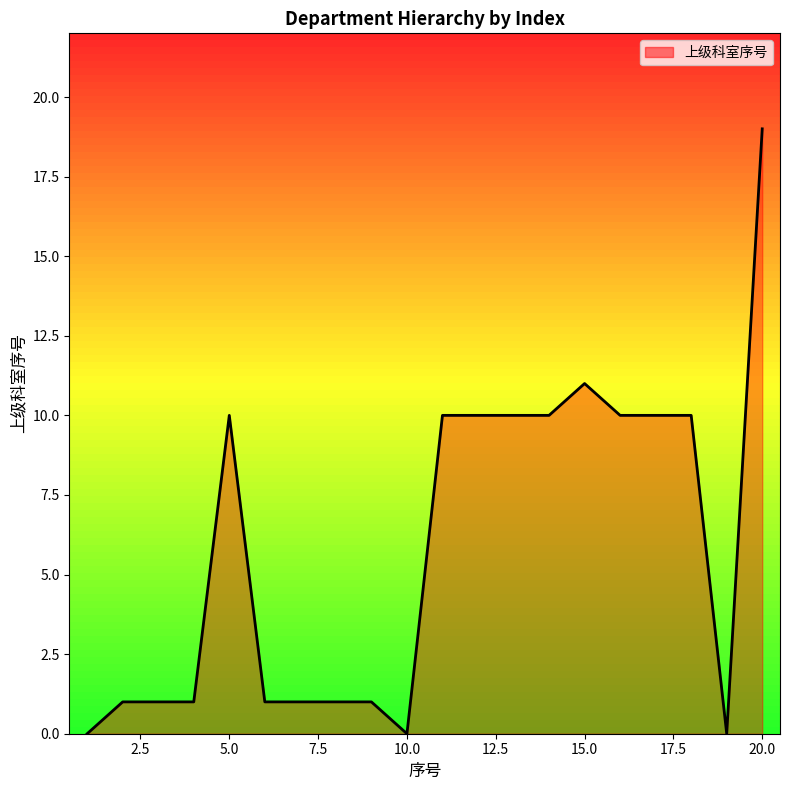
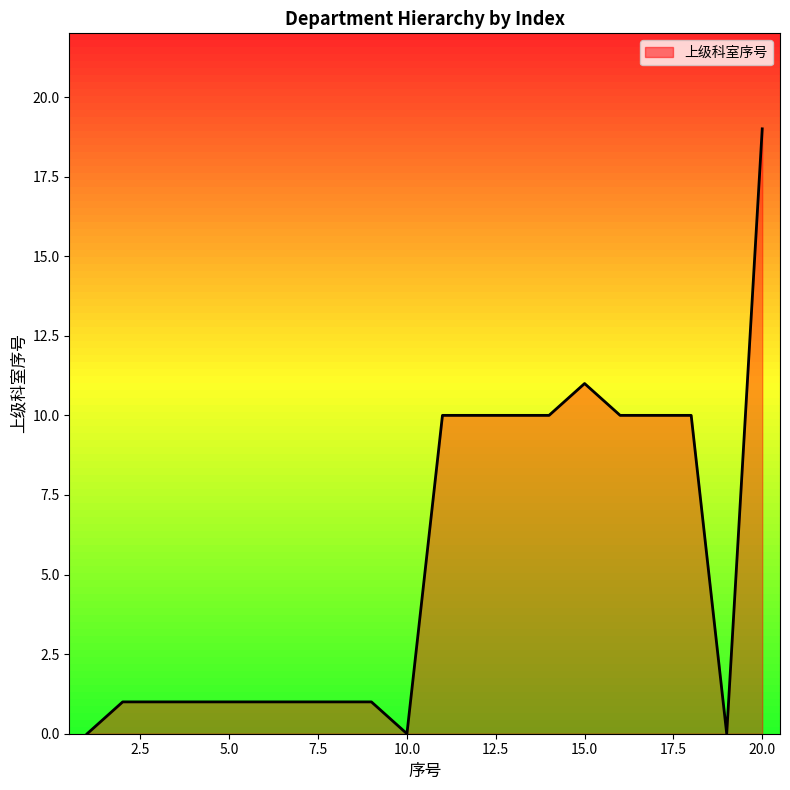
  {
-   "5.0": 10,
+   "5.0": 1,
    "10.0": 0,
    "15.0": 11,
    "20.0": 19
  }
